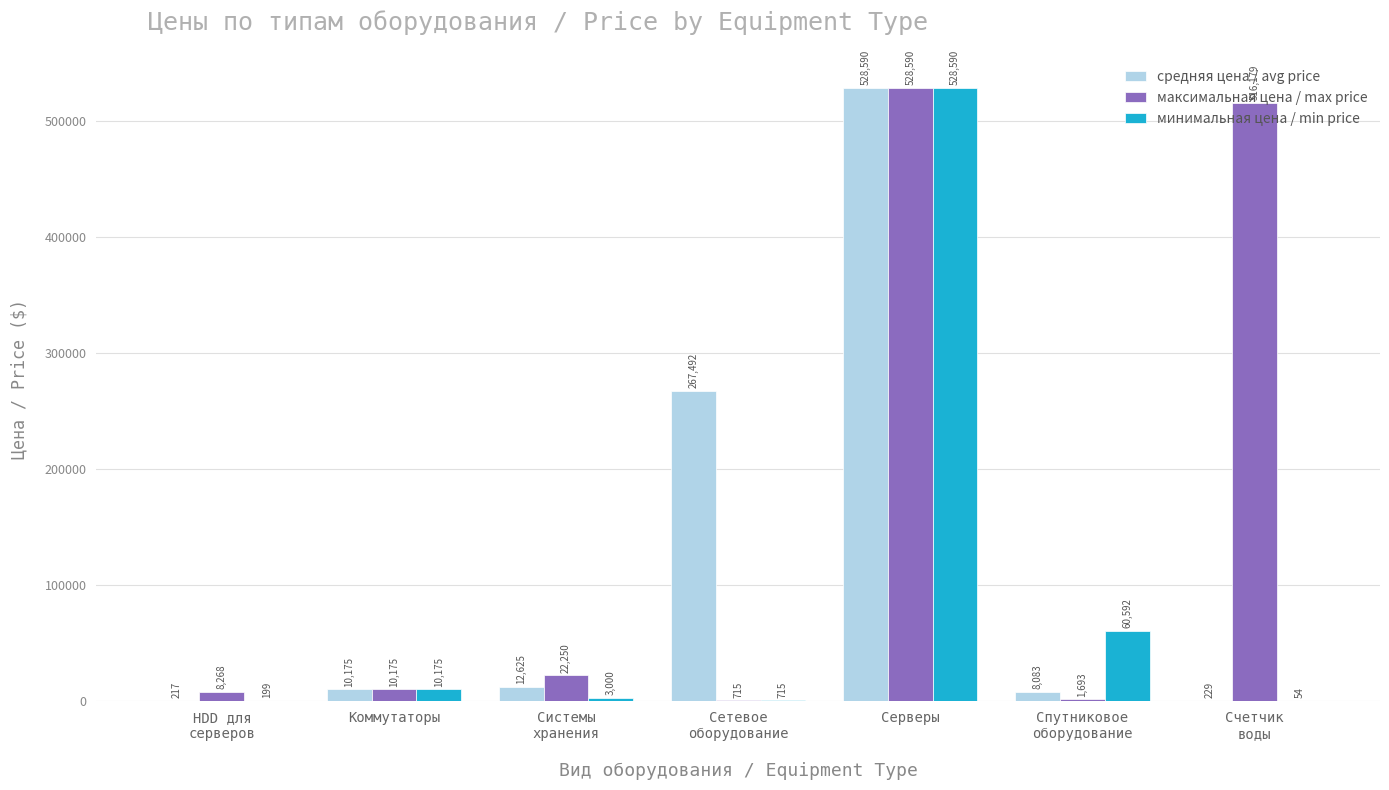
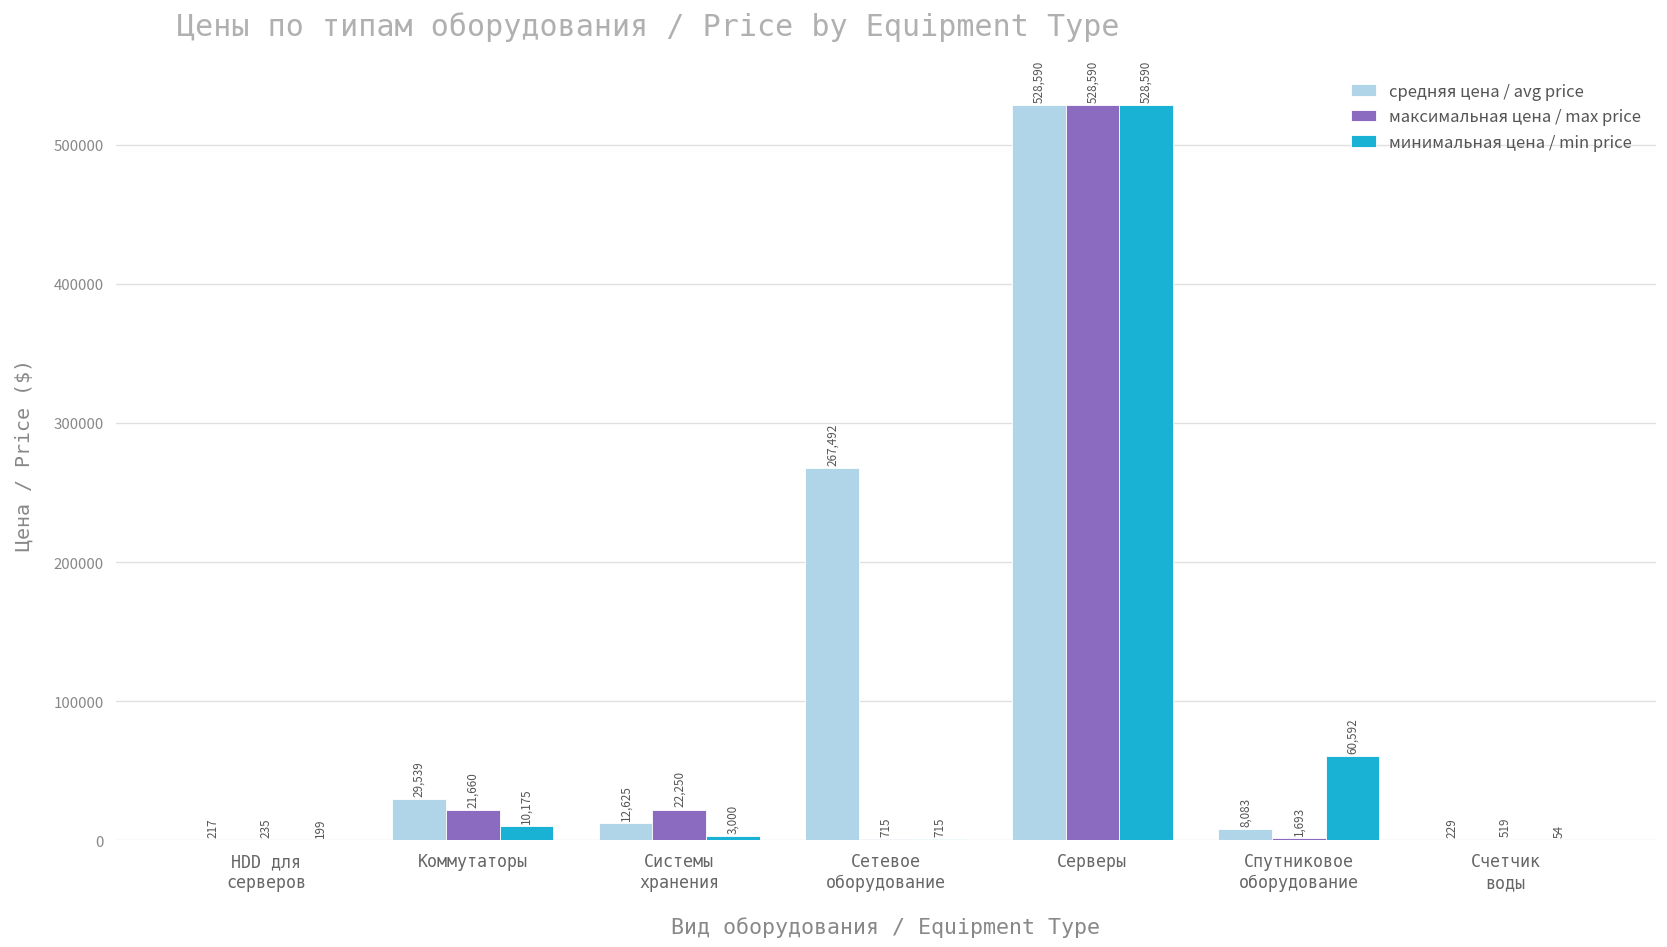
  {
    "средняя цена / avg price": {
      "HDD для серверов": "217",
-     "Коммутаторы": "10,175",
+     "Коммутаторы": "29,539",
      "Системы хранения": "12,625",
      "Сетевое оборудование": "267,492",
      "Серверы": "528,590",
      "Спутниковое оборудование": "8,083",
      "Счетчик воды": "229"
    },
    "максимальная цена / max price": {
-     "HDD для серверов": "8,268",
-     "Коммутаторы": "10,175",
+     "HDD для серверов": "235",
+     "Коммутаторы": "21,660",
      "Системы хранения": "22,250",
      "Сетевое оборудование": "715",
      "Серверы": "528,590",
      "Спутниковое оборудование": "1,693",
-     "Счетчик воды": "516,179"
+     "Счетчик воды": "519"
    },
    "минимальная цена / min price": {
      "HDD для серверов": "199",
      "Коммутаторы": "10,175",
      "Системы хранения": "3,000",
      "Сетевое оборудование": "715",
      "Серверы": "528,590",
      "Спутниковое оборудование": "60,592",
      "Счетчик воды": "54"
    }
  }
